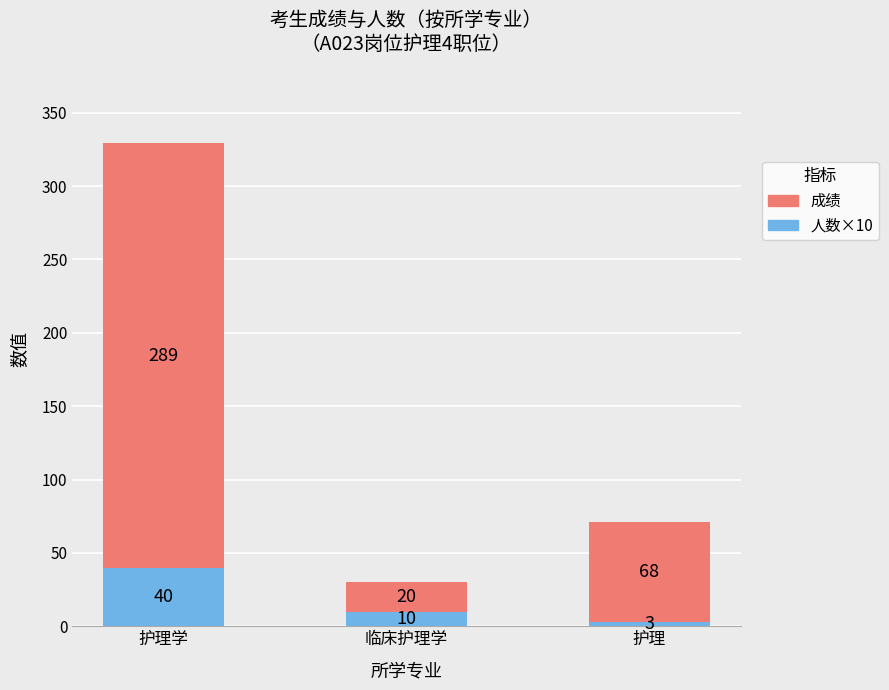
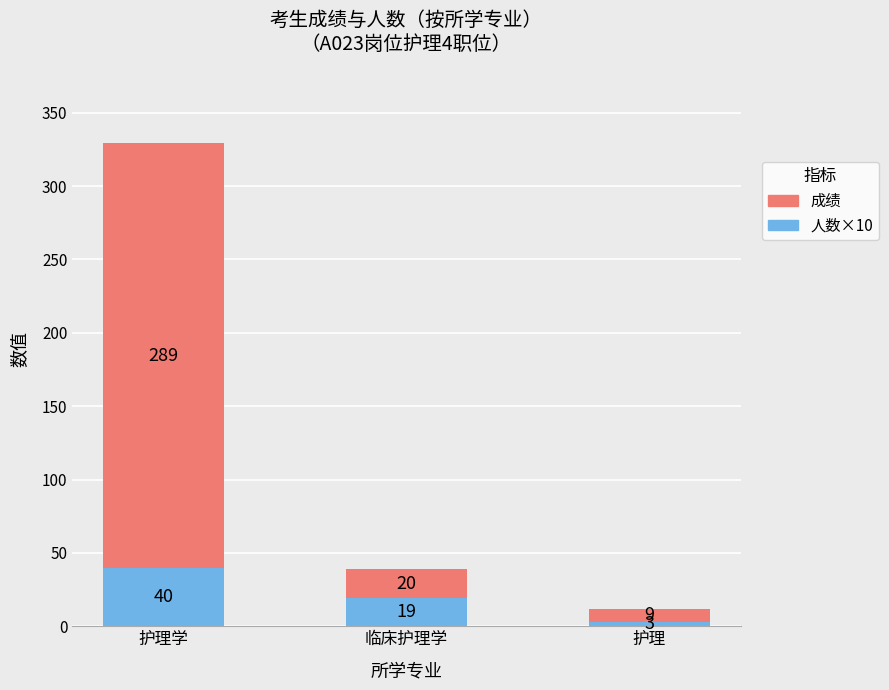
  {
    "人数×10": {
      "护理学": 40,
-     "临床护理学": 10
+     "临床护理学": 19
    },
    "成绩": {
      "护理学": 289,
      "临床护理学": 20,
-     "护理": 68
+     "护理": 9
    }
  }
